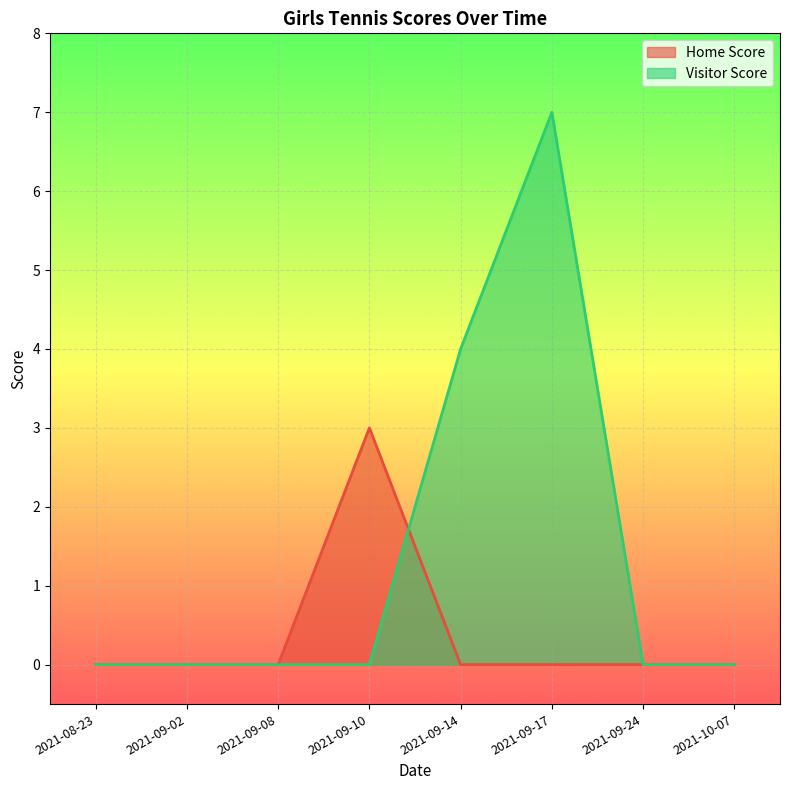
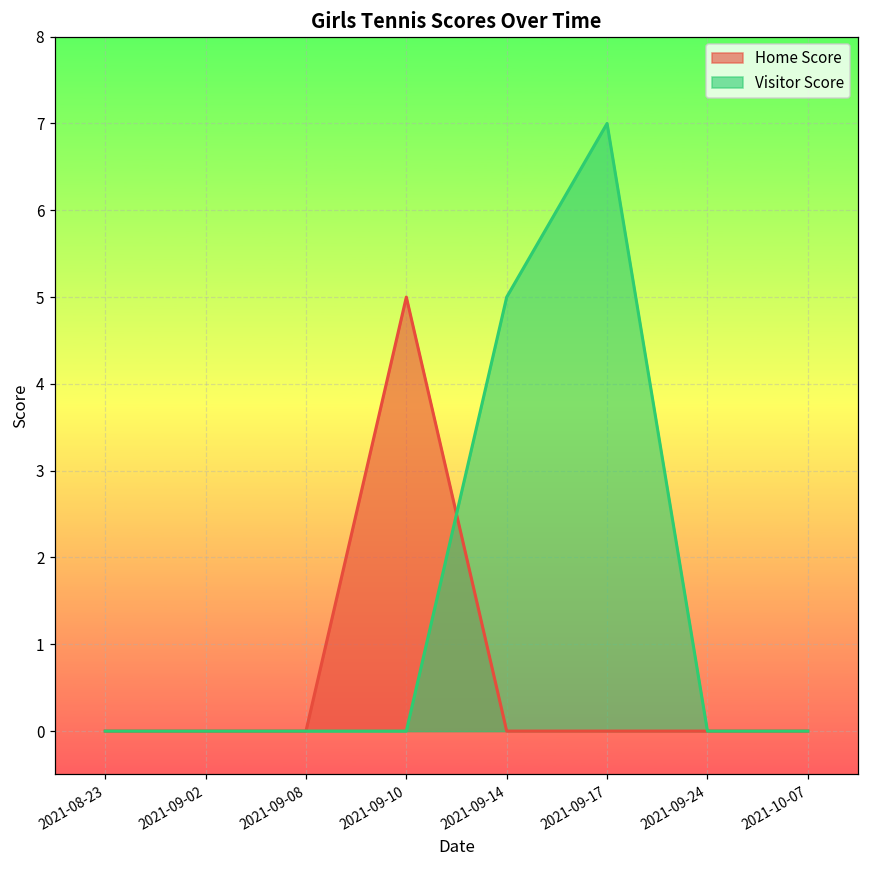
  {
    "Home Score": {
-     "2021-09-10": 3,
+     "2021-09-10": 5,
      "2021-09-14": 0,
      "2021-09-17": 0
    },
    "Visitor Score": {
      "2021-09-10": 0,
-     "2021-09-14": 4,
+     "2021-09-14": 5,
      "2021-09-17": 7
    }
  }
